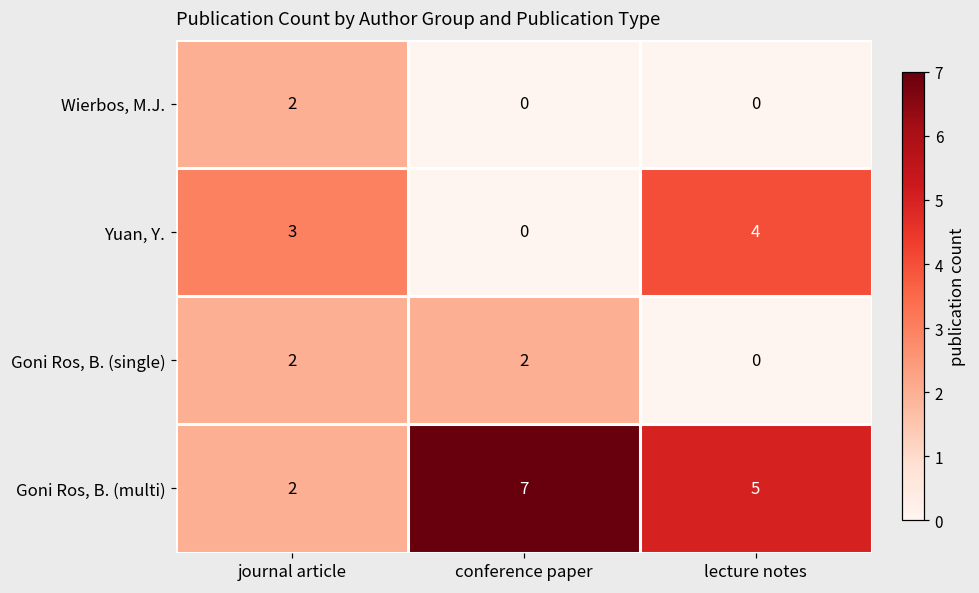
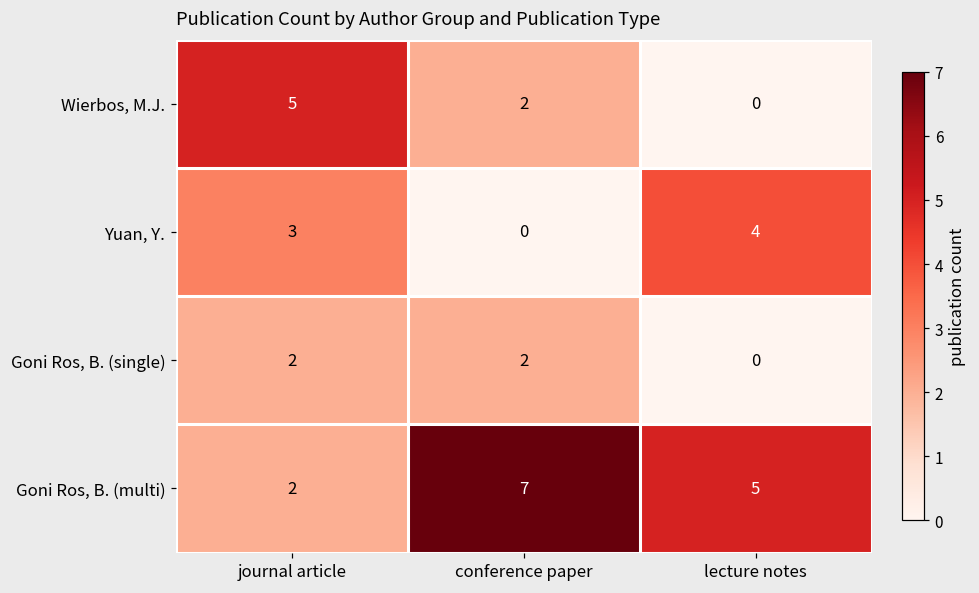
  {
    "Wierbos, M.J.": {
-     "journal article": 2,
-     "conference paper": 0,
+     "journal article": 5,
+     "conference paper": 2,
      "lecture notes": 0
    },
    "Yuan, Y.": {
      "journal article": 3,
      "conference paper": 0,
      "lecture notes": 4
    },
    "Goni Ros, B. (single)": {
      "journal article": 2,
      "conference paper": 2,
      "lecture notes": 0
    },
    "Goni Ros, B. (multi)": {
      "journal article": 2,
      "conference paper": 7,
      "lecture notes": 5
    }
  }
